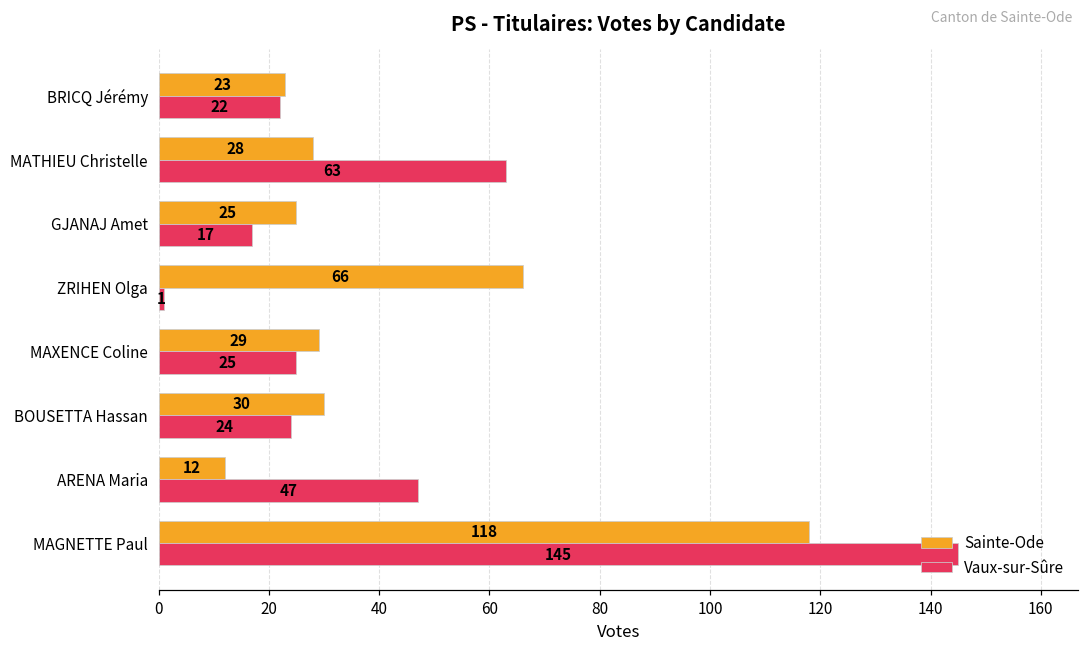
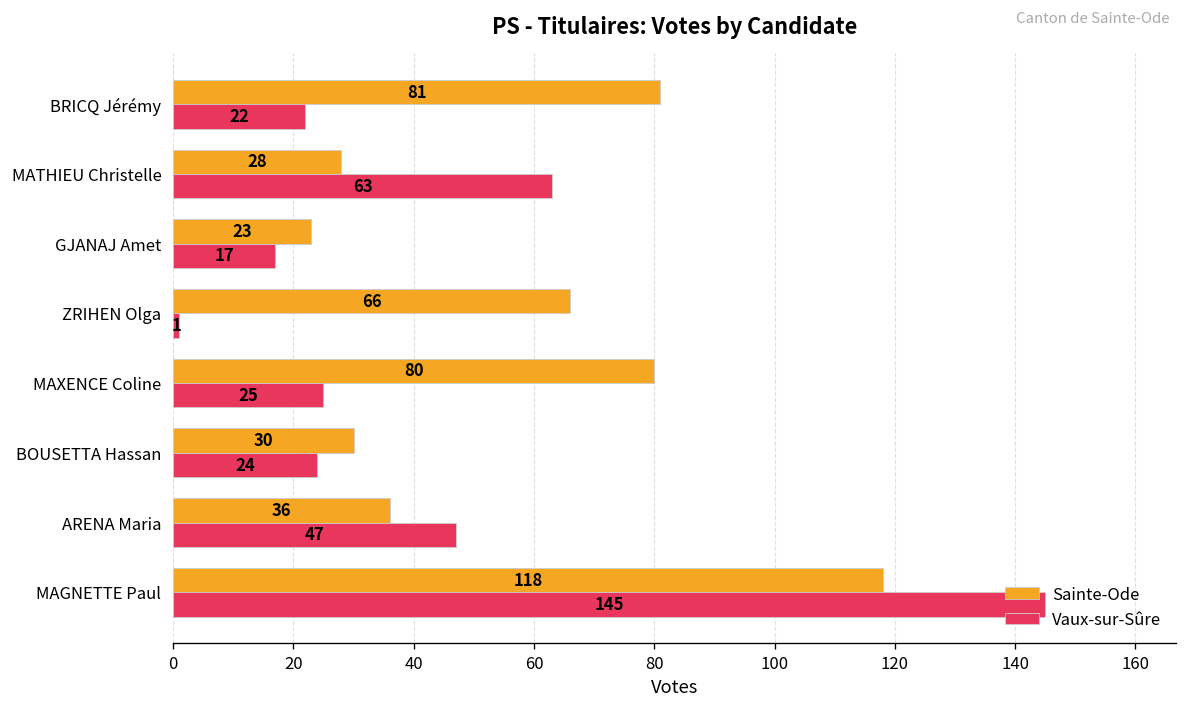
  {
    "Sainte-Ode": {
-     "BRICQ Jérémy": 23,
+     "BRICQ Jérémy": 81,
      "MATHIEU Christelle": 28,
-     "GJANAJ Amet": 25,
+     "GJANAJ Amet": 23,
      "ZRIHEN Olga": 66,
-     "MAXENCE Coline": 29,
+     "MAXENCE Coline": 80,
      "BOUSETTA Hassan": 30,
-     "ARENA Maria": 12,
+     "ARENA Maria": 36,
      "MAGNETTE Paul": 118
    },
    "Vaux-sur-Sûre": {
      "BRICQ Jérémy": 22,
      "MATHIEU Christelle": 63,
      "GJANAJ Amet": 17,
      "ZRIHEN Olga": 1,
      "MAXENCE Coline": 25,
      "BOUSETTA Hassan": 24,
      "ARENA Maria": 47,
      "MAGNETTE Paul": 145
    }
  }
